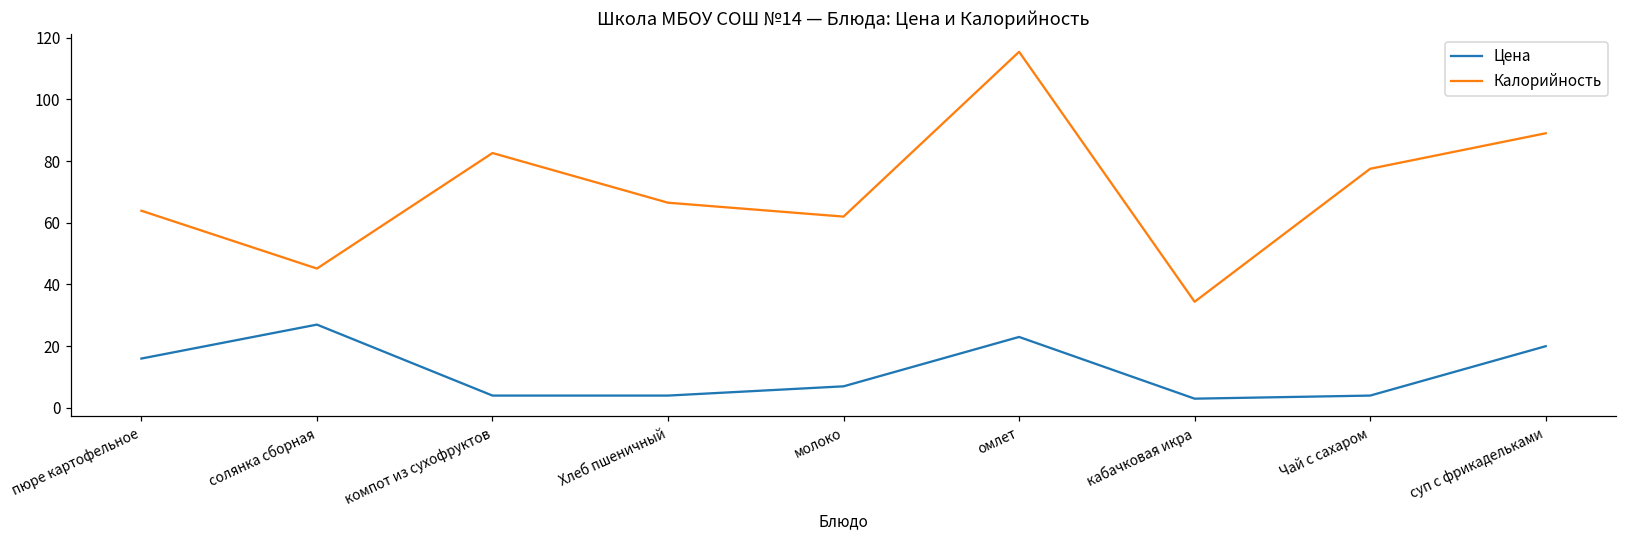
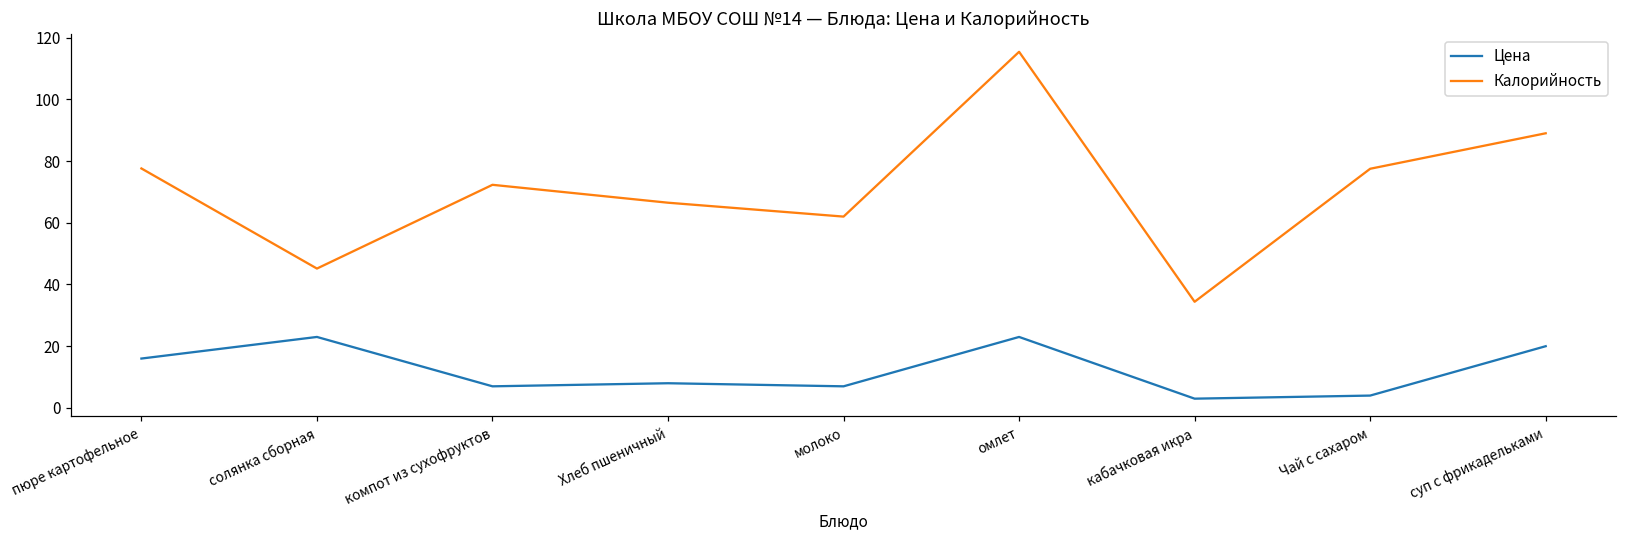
  {
    "Цена": {
      "пюре картофельное": 16,
-     "солянка сборная": 27,
-     "компот из сухофруктов": 4,
-     "Хлеб пшеничный": 4,
+     "солянка сборная": 23,
+     "компот из сухофруктов": 7,
+     "Хлеб пшеничный": 8,
      "молоко": 7,
      "омлет": 23,
      "кабачковая икра": 3,
      "Чай с сахаром": 4,
      "суп с фрикадельками": 20
    },
    "Калорийность": {
-     "пюре картофельное": 64,
+     "пюре картофельное": 78,
      "солянка сборная": 45,
-     "компот из сухофруктов": 83,
+     "компот из сухофруктов": 72,
      "Хлеб пшеничный": 67,
      "молоко": 62,
      "омлет": 115,
      "кабачковая икра": 34,
      "Чай с сахаром": 78,
      "суп с фрикадельками": 89
    }
  }
